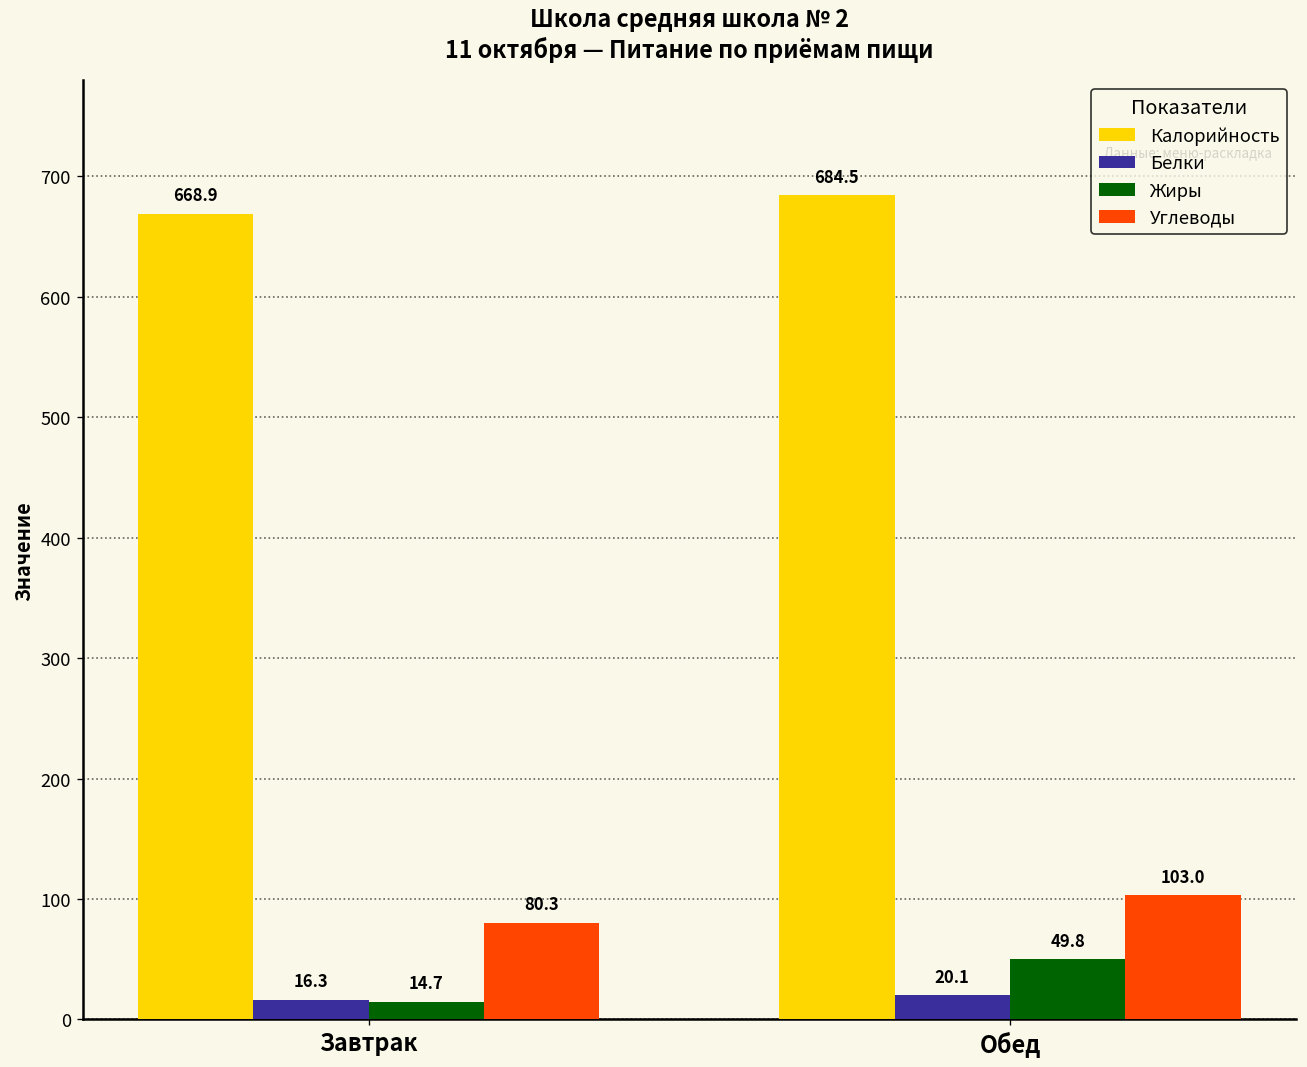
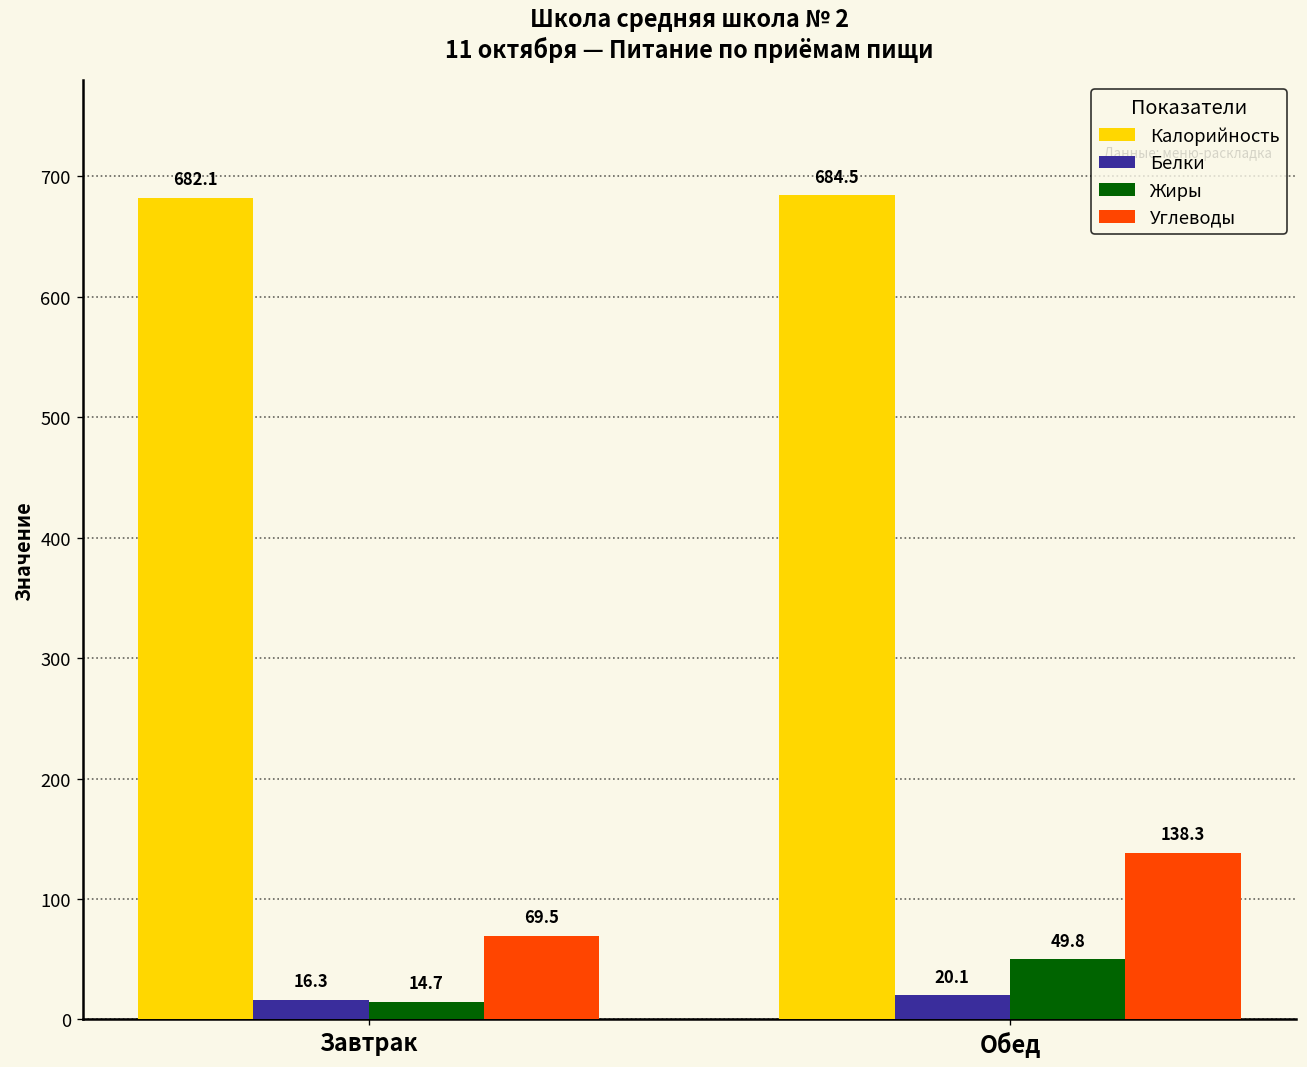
  {
    "Калорийность": {
-     "Завтрак": 668.9,
+     "Завтрак": 682.1,
      "Обед": 684.5
    },
    "Белки": {
      "Завтрак": 16.3,
      "Обед": 20.1
    },
    "Жиры": {
      "Завтрак": 14.7,
      "Обед": 49.8
    },
    "Углеводы": {
-     "Завтрак": 80.3,
-     "Обед": 103.0
+     "Завтрак": 69.5,
+     "Обед": 138.3
    }
  }
